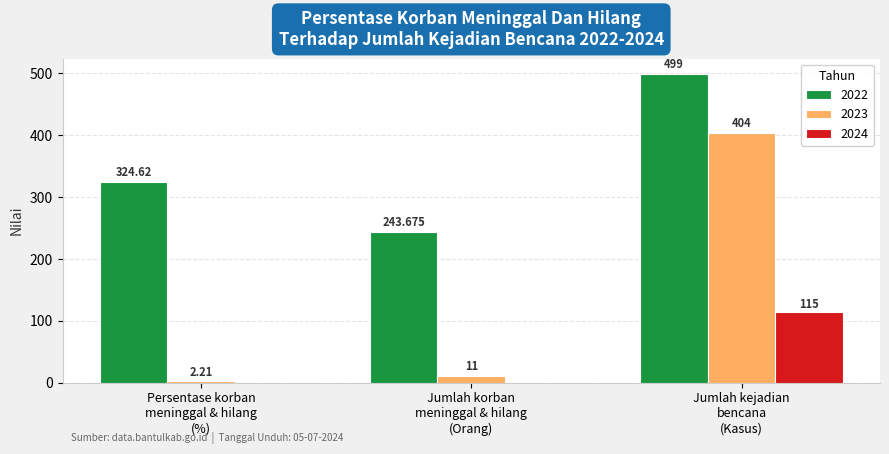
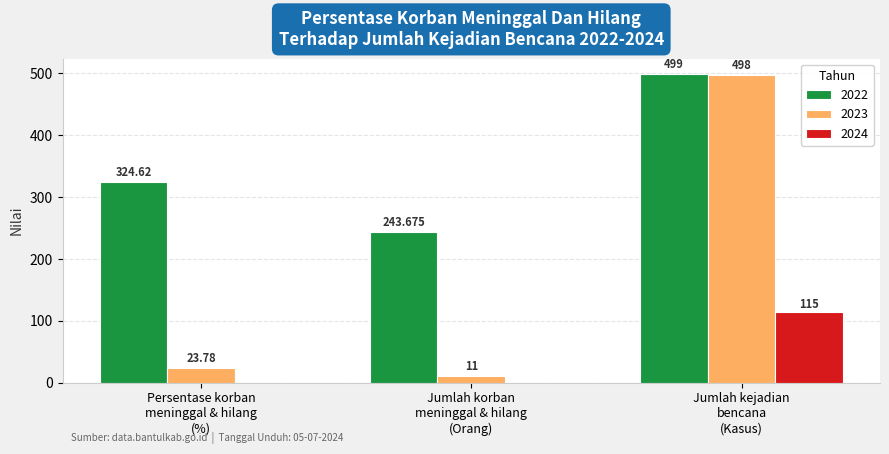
  {
    "2022": {
      "Persentase korban meninggal & hilang (%)": 324.62,
      "Jumlah korban meninggal & hilang (Orang)": 243.675,
      "Jumlah kejadian bencana (Kasus)": 499
    },
    "2023": {
-     "Persentase korban meninggal & hilang (%)": 2.21,
+     "Persentase korban meninggal & hilang (%)": 23.78,
      "Jumlah korban meninggal & hilang (Orang)": 11,
-     "Jumlah kejadian bencana (Kasus)": 404
+     "Jumlah kejadian bencana (Kasus)": 498
    },
    "2024": {
      "Jumlah kejadian bencana (Kasus)": 115
    }
  }
